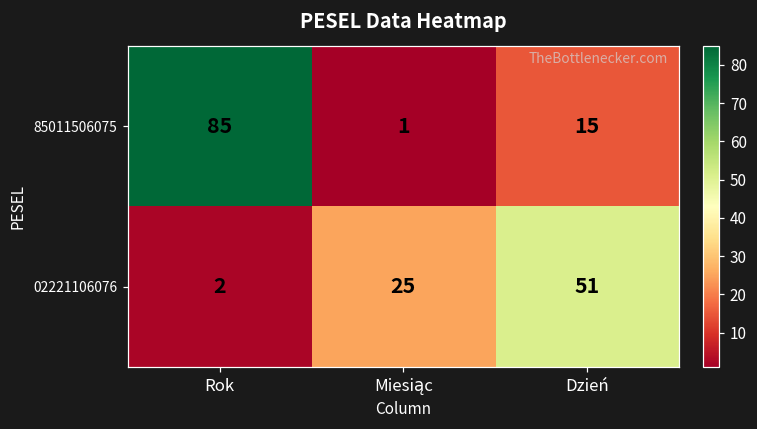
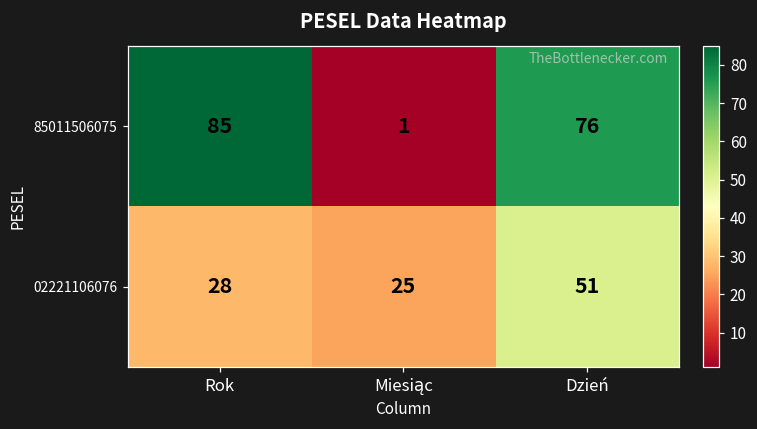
  {
    "85011506075": {
      "Rok": 85,
      "Miesiąc": 1,
-     "Dzień": 15
+     "Dzień": 76
    },
    "02221106076": {
-     "Rok": 2,
+     "Rok": 28,
      "Miesiąc": 25,
      "Dzień": 51
    }
  }
